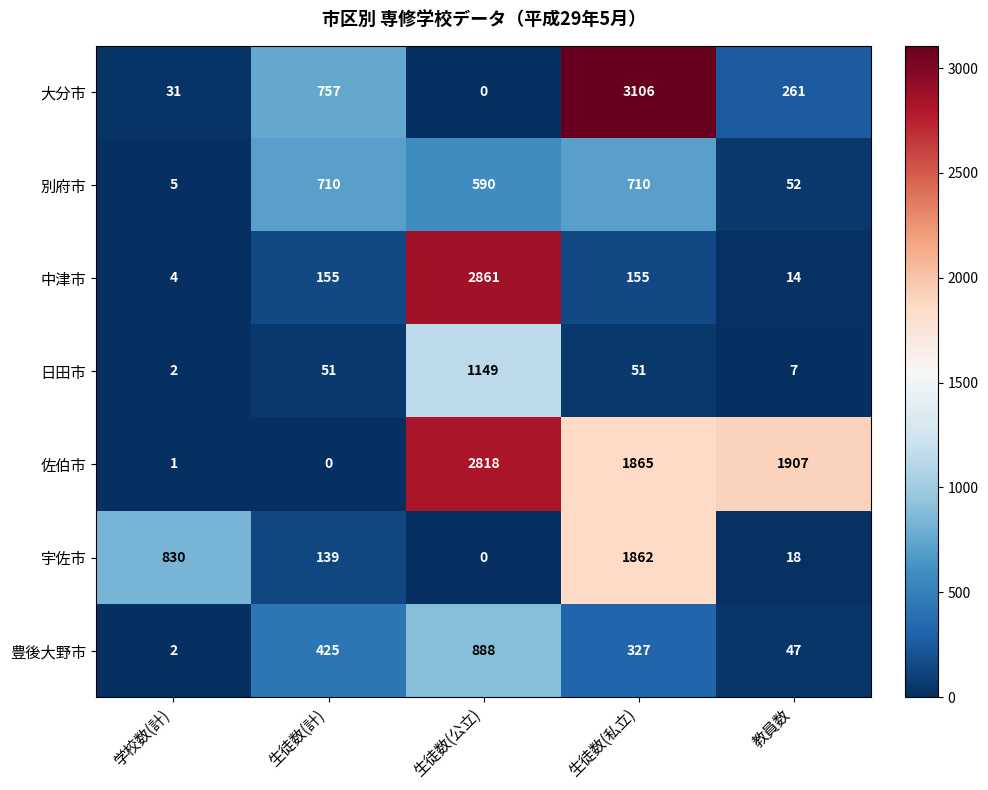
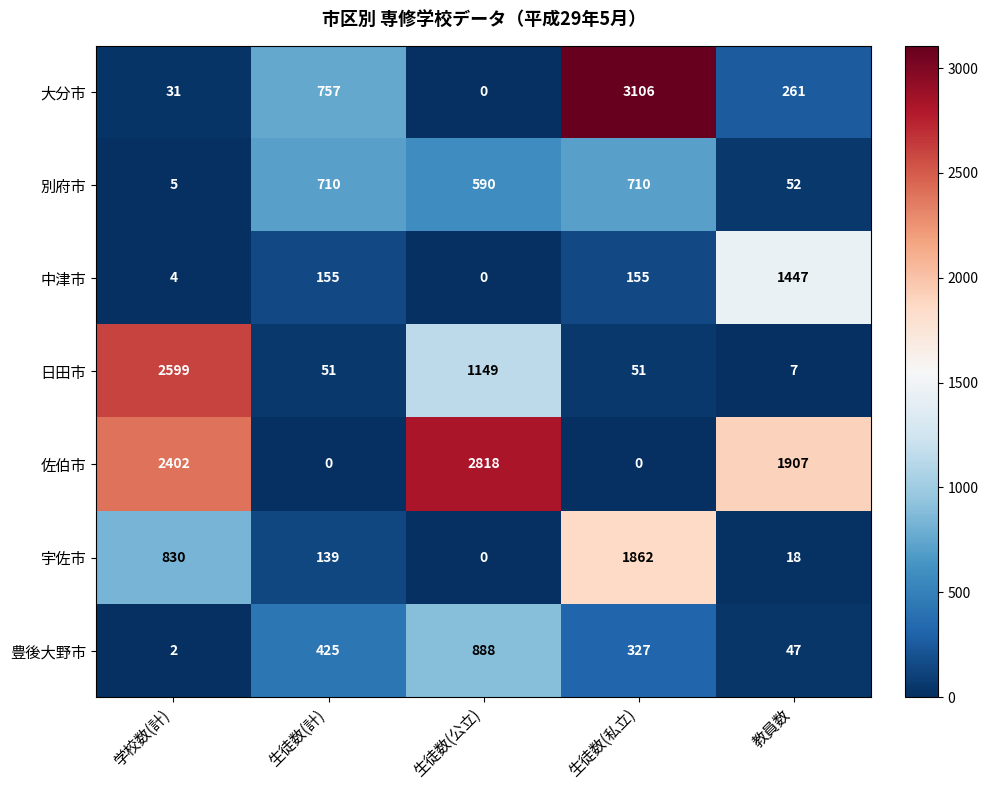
  {
    "大分市": {
      "学校数(計)": 31,
      "生徒数(計)": 757,
      "生徒数(公立)": 0,
      "生徒数(私立)": 3106,
      "教員数": 261
    },
    "別府市": {
      "学校数(計)": 5,
      "生徒数(計)": 710,
      "生徒数(公立)": 590,
      "生徒数(私立)": 710,
      "教員数": 52
    },
    "中津市": {
      "学校数(計)": 4,
      "生徒数(計)": 155,
-     "生徒数(公立)": 2861,
+     "生徒数(公立)": 0,
      "生徒数(私立)": 155,
-     "教員数": 14
+     "教員数": 1447
    },
    "日田市": {
-     "学校数(計)": 2,
+     "学校数(計)": 2599,
      "生徒数(計)": 51,
      "生徒数(公立)": 1149,
      "生徒数(私立)": 51,
      "教員数": 7
    },
    "佐伯市": {
-     "学校数(計)": 1,
+     "学校数(計)": 2402,
      "生徒数(計)": 0,
      "生徒数(公立)": 2818,
-     "生徒数(私立)": 1865,
+     "生徒数(私立)": 0,
      "教員数": 1907
    },
    "宇佐市": {
      "学校数(計)": 830,
      "生徒数(計)": 139,
      "生徒数(公立)": 0,
      "生徒数(私立)": 1862,
      "教員数": 18
    },
    "豊後大野市": {
      "学校数(計)": 2,
      "生徒数(計)": 425,
      "生徒数(公立)": 888,
      "生徒数(私立)": 327,
      "教員数": 47
    }
  }
